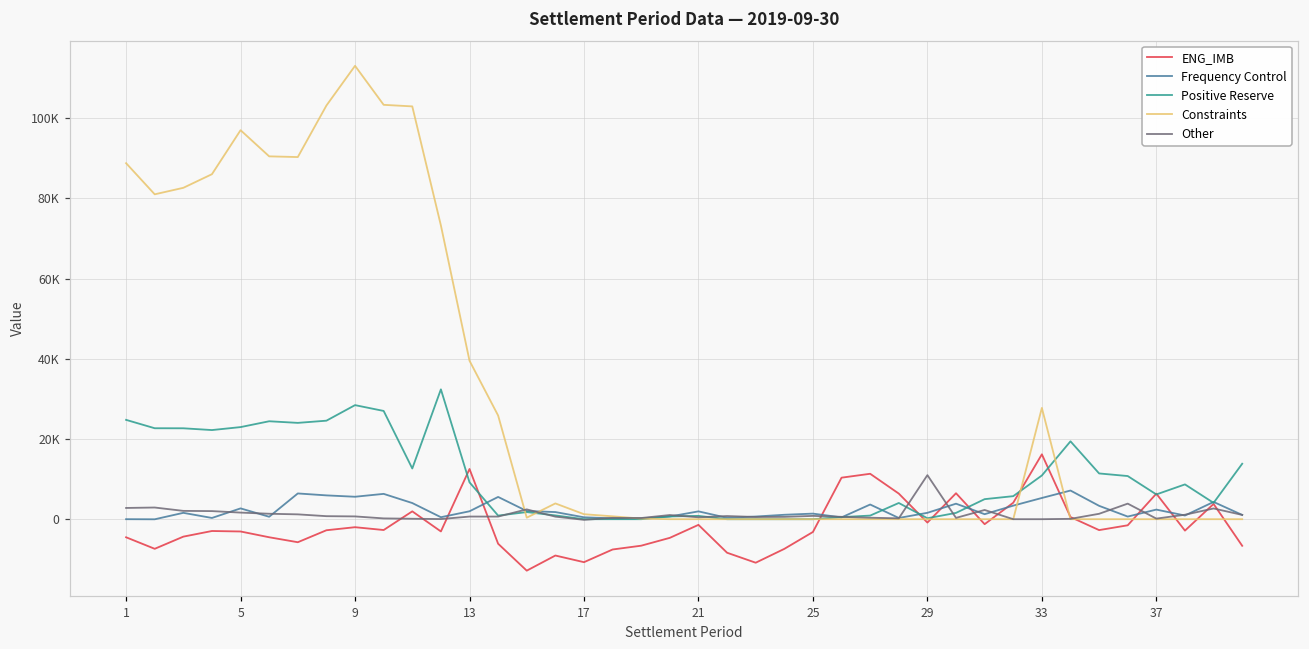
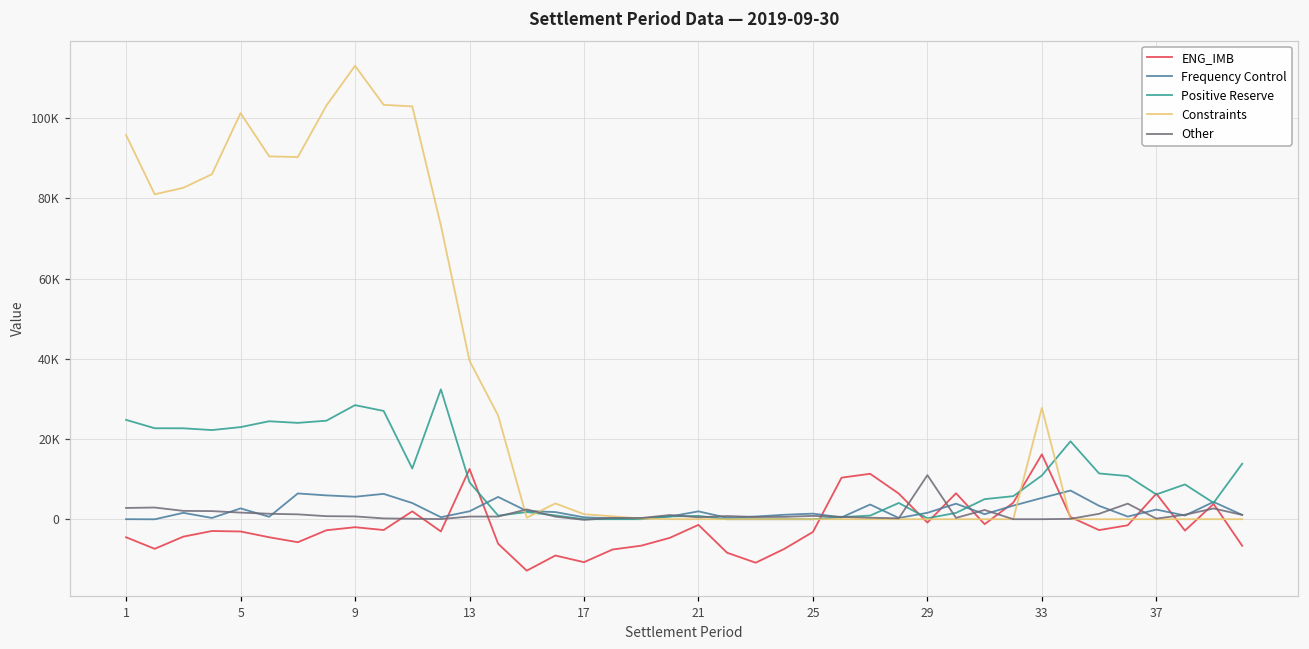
  {
    "ENG_IMB": {
      "1": -5000,
      "5": -3000,
      "9": -2000,
      "13": 13000,
      "17": -11000,
      "21": -1000,
      "25": -3000,
      "29": -1000,
      "33": 16000
    },
    "Constraints": {
-     "1": 89000,
-     "5": 97000,
+     "1": 96000,
+     "5": 101000,
      "9": 113000,
      "13": 40000,
      "17": 1000,
      "33": 28000
    }
  }
